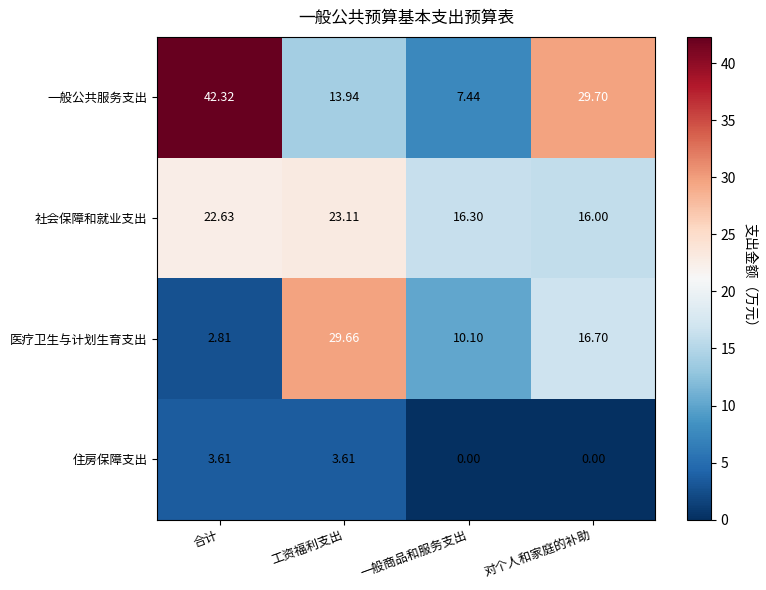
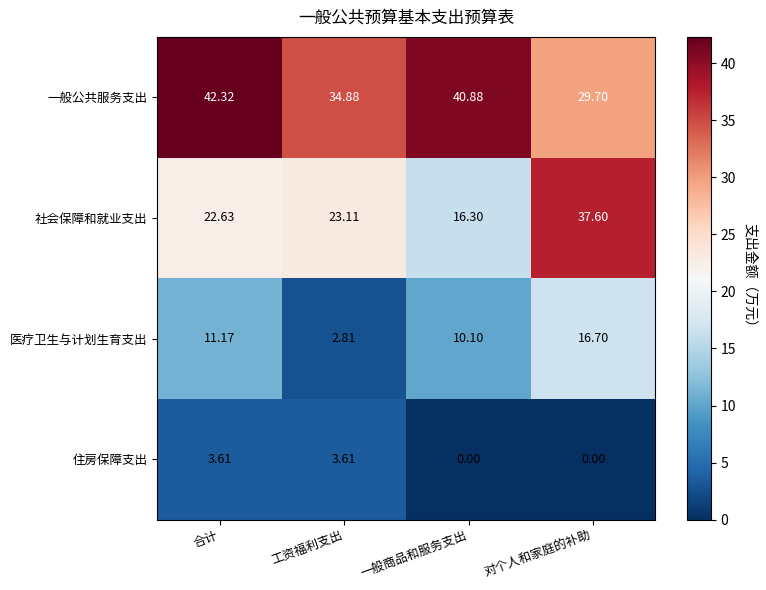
  {
    "一般公共服务支出": {
      "合计": 42.32,
-     "工资福利支出": 13.94,
-     "一般商品和服务支出": 7.44,
+     "工资福利支出": 34.88,
+     "一般商品和服务支出": 40.88,
      "对个人和家庭的补助": 29.70
    },
    "社会保障和就业支出": {
      "合计": 22.63,
      "工资福利支出": 23.11,
      "一般商品和服务支出": 16.30,
-     "对个人和家庭的补助": 16.00
+     "对个人和家庭的补助": 37.60
    },
    "医疗卫生与计划生育支出": {
-     "合计": 2.81,
-     "工资福利支出": 29.66,
+     "合计": 11.17,
+     "工资福利支出": 2.81,
      "一般商品和服务支出": 10.10,
      "对个人和家庭的补助": 16.70
    },
    "住房保障支出": {
      "合计": 3.61,
      "工资福利支出": 3.61,
      "一般商品和服务支出": 0.00,
      "对个人和家庭的补助": 0.00
    }
  }
